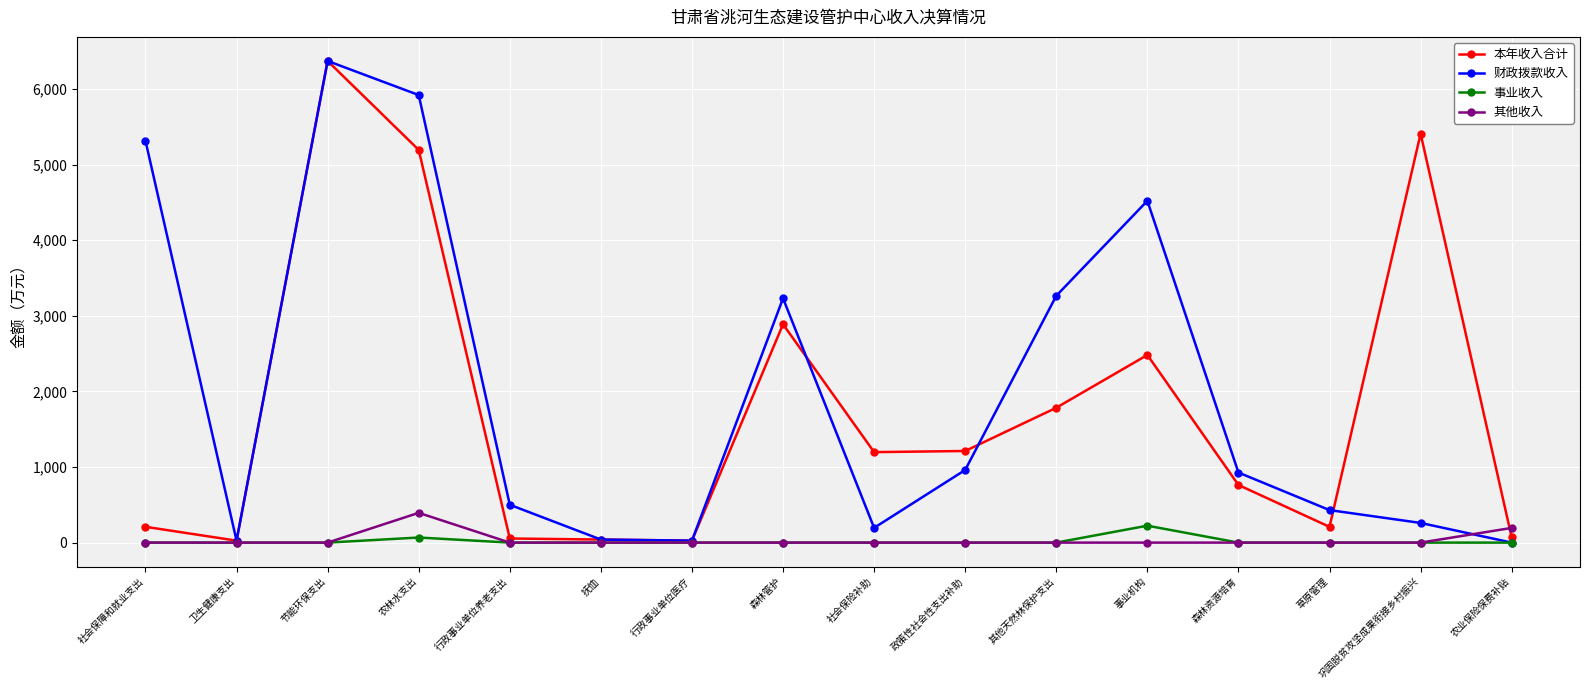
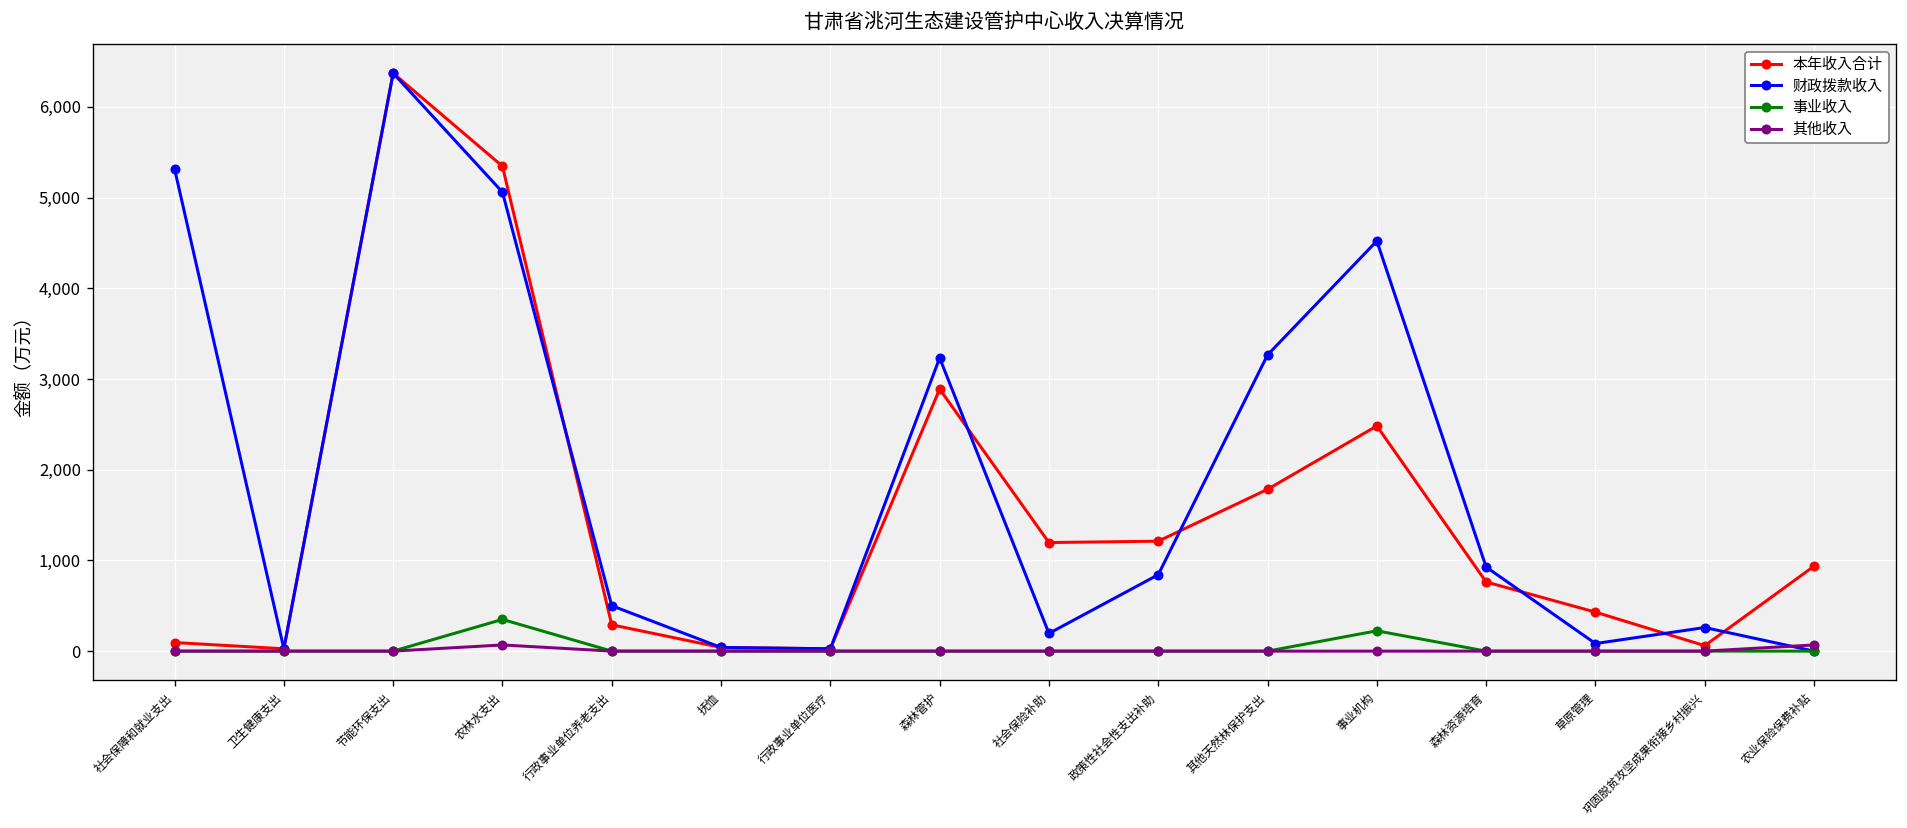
  {
    "本年收入合计": {
-     "社会保障和就业支出": "200",
-     "农林水支出": "5,200",
-     "行政事业单位养老支出": "100",
+     "社会保障和就业支出": "100",
+     "农林水支出": "5,300",
+     "行政事业单位养老支出": "300",
      "森林管护": "2,900",
      "社会保险补助": "1,200",
      "政策性社会性支出补助": "1,200",
      "其他天然林保护支出": "1,800",
      "事业机构": "2,500",
      "森林资源培育": "800",
-     "草原管理": "200",
-     "巩固脱贫攻坚成果衔接乡村振兴": "5,400",
-     "农业保险保费补贴": "100"
+     "草原管理": "400",
+     "巩固脱贫攻坚成果衔接乡村振兴": "100",
+     "农业保险保费补贴": "900"
    },
    "财政拨款收入": {
      "社会保障和就业支出": "5,300",
-     "农林水支出": "5,900",
+     "农林水支出": "5,100",
      "行政事业单位养老支出": "500",
      "森林管护": "3,200",
      "社会保险补助": "200",
-     "政策性社会性支出补助": "1,000",
+     "政策性社会性支出补助": "800",
      "其他天然林保护支出": "3,300",
      "事业机构": "4,500",
      "森林资源培育": "900",
-     "草原管理": "400",
+     "草原管理": "100",
      "巩固脱贫攻坚成果衔接乡村振兴": "300"
    },
    "事业收入": {
-     "农林水支出": "100",
+     "农林水支出": "300",
      "事业机构": "200"
    },
    "其他收入": {
-     "农林水支出": "400",
+     "农林水支出": "100",
      "事业机构": "0",
-     "农业保险保费补贴": "200"
+     "农业保险保费补贴": "100"
    }
  }
